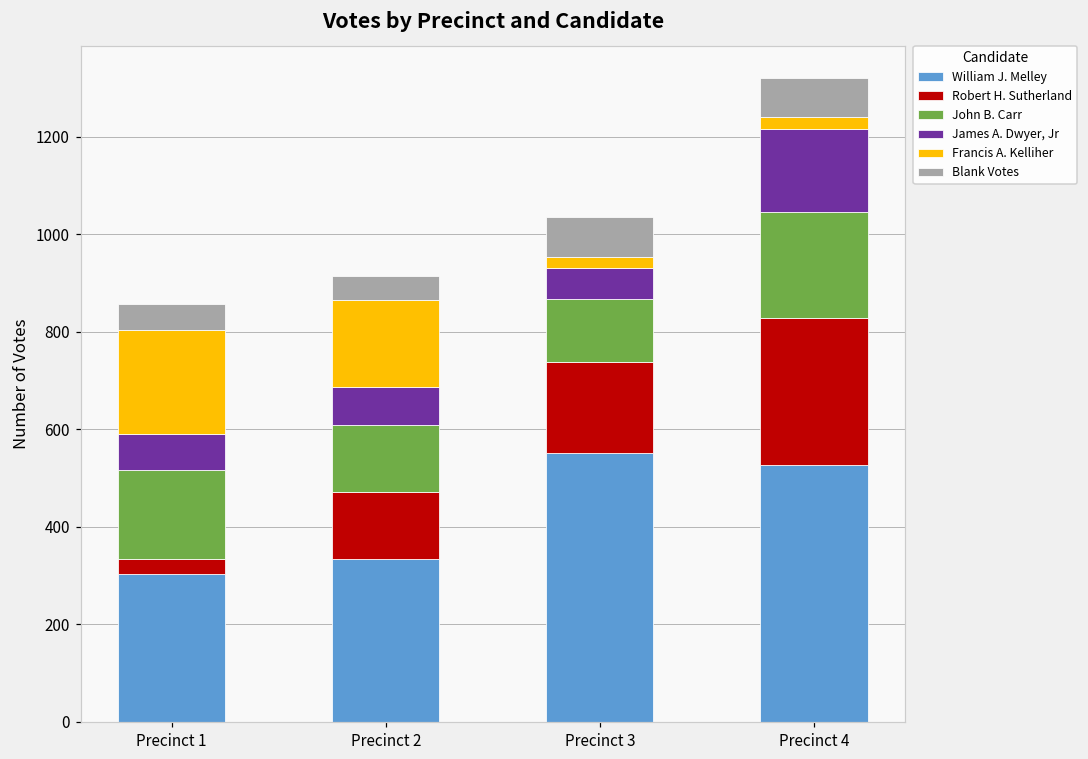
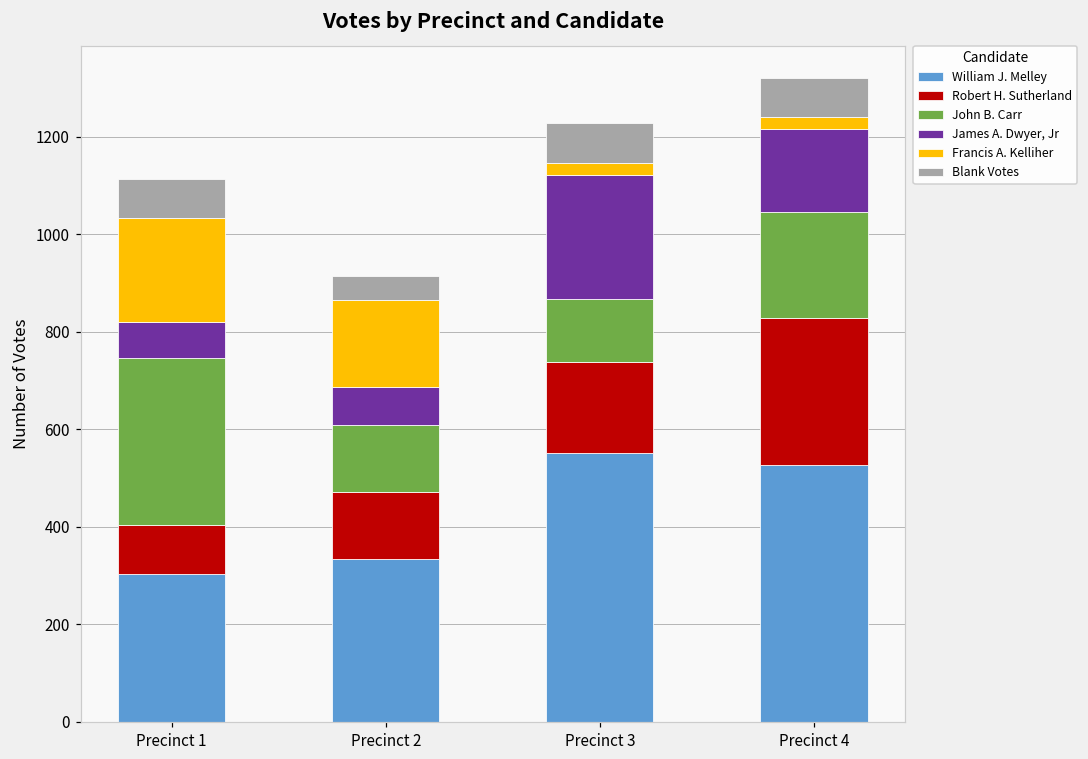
  {
    "William J. Melley": {
      "Precinct 1": 300,
      "Precinct 2": 330,
      "Precinct 3": 550,
      "Precinct 4": 530
    },
    "Robert H. Sutherland": {
-     "Precinct 1": 30,
+     "Precinct 1": 100,
      "Precinct 2": 140,
      "Precinct 3": 190,
      "Precinct 4": 300
    },
    "John B. Carr": {
-     "Precinct 1": 180,
+     "Precinct 1": 340,
      "Precinct 2": 140,
      "Precinct 3": 130,
      "Precinct 4": 220
    },
    "James A. Dwyer, Jr": {
      "Precinct 1": 70,
      "Precinct 2": 80,
-     "Precinct 3": 60,
+     "Precinct 3": 250,
      "Precinct 4": 170
    },
    "Francis A. Kelliher": {
      "Precinct 1": 210,
      "Precinct 2": 180,
      "Precinct 3": 20,
      "Precinct 4": 30
    },
    "Blank Votes": {
-     "Precinct 1": 50,
+     "Precinct 1": 80,
      "Precinct 2": 50,
      "Precinct 3": 80,
      "Precinct 4": 80
    }
  }
